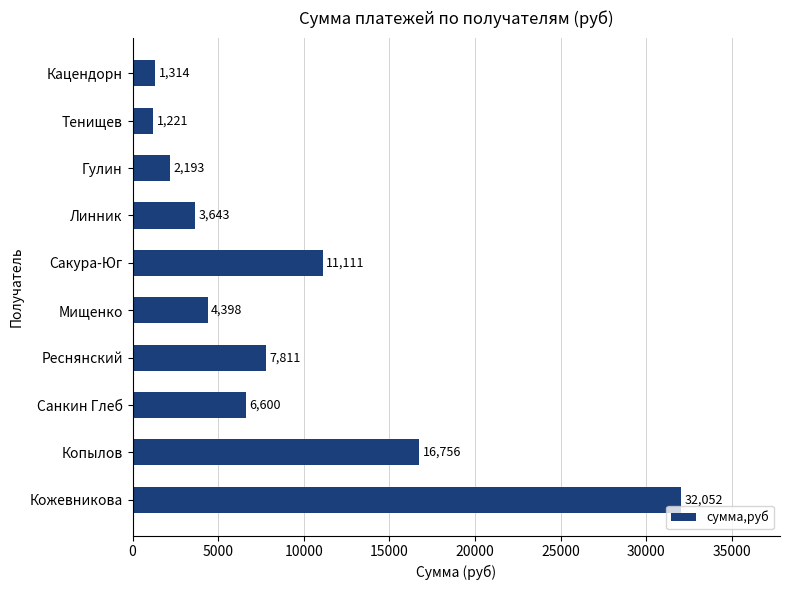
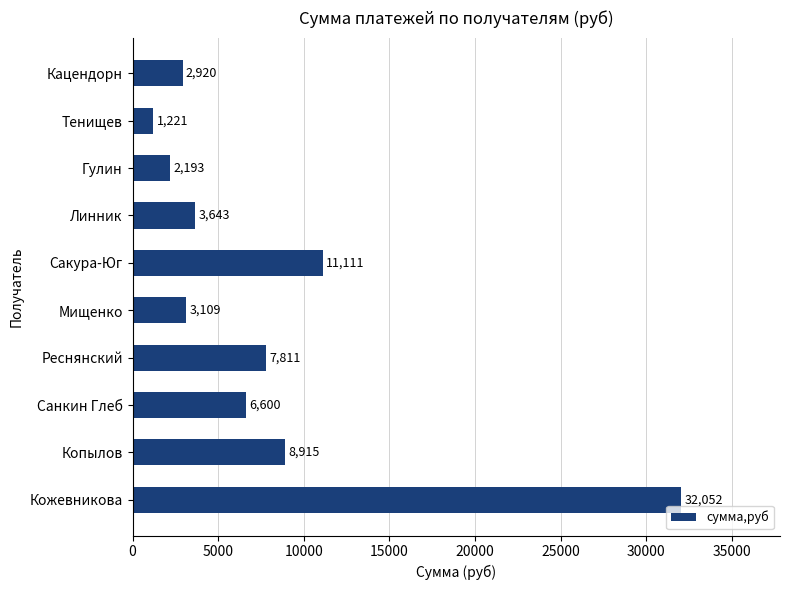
  {
-   "Кацендорн": "1,314",
+   "Кацендорн": "2,920",
    "Тенищев": "1,221",
    "Гулин": "2,193",
    "Линник": "3,643",
    "Сакура-Юг": "11,111",
-   "Мищенко": "4,398",
+   "Мищенко": "3,109",
    "Реснянский": "7,811",
    "Санкин Глеб": "6,600",
-   "Копылов": "16,756"
+   "Копылов": "8,915"
  }
